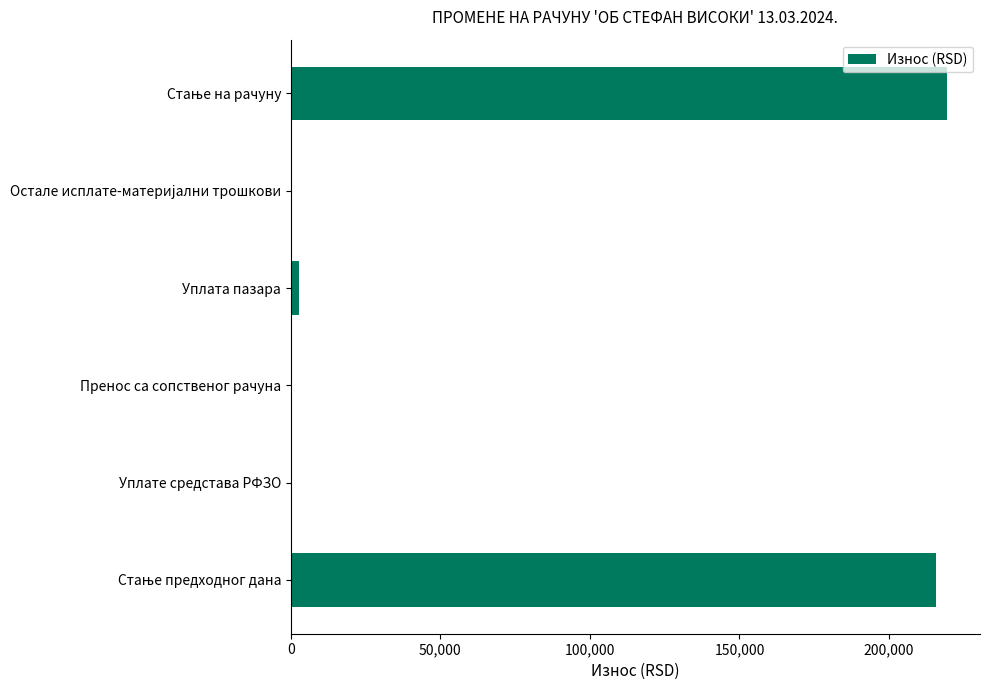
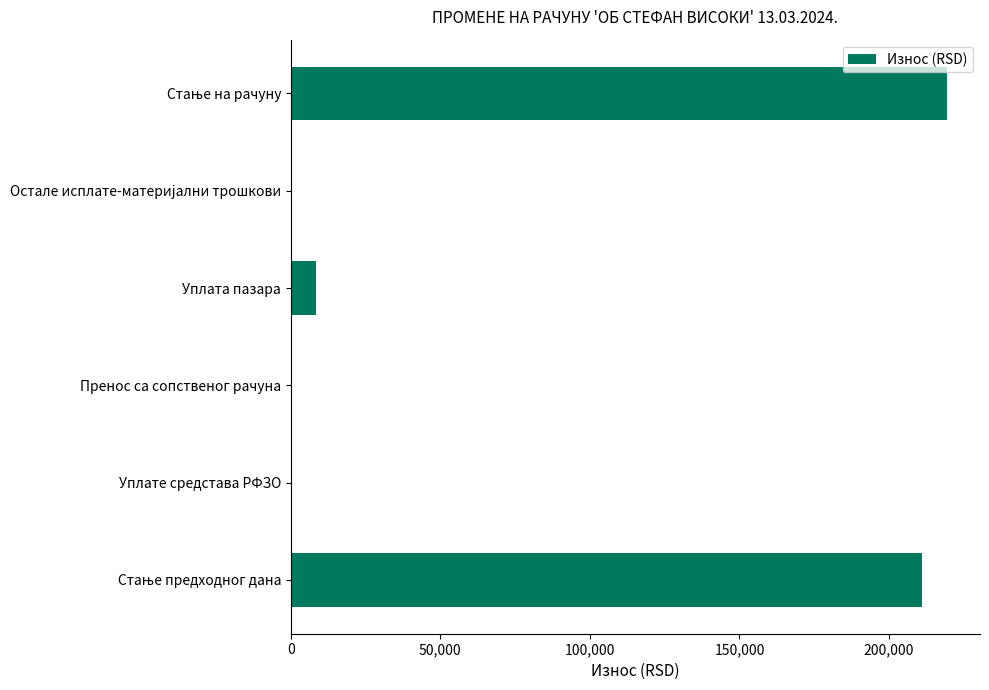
  {
    "Стање на рачуну": "219,000",
    "Остале исплате-материјални трошкови": "0",
-   "Уплата пазара": "3,000",
+   "Уплата пазара": "9,000",
    "Пренос са сопственог рачуна": "0",
    "Уплате средстава РФЗО": "0",
-   "Стање предходног дана": "216,000"
+   "Стање предходног дана": "211,000"
  }
